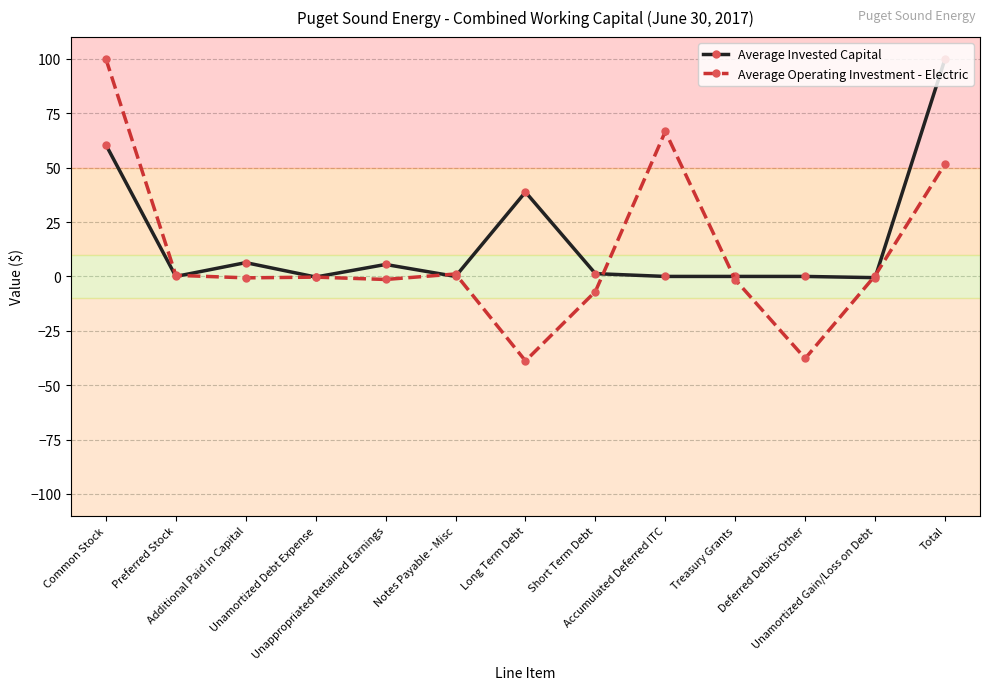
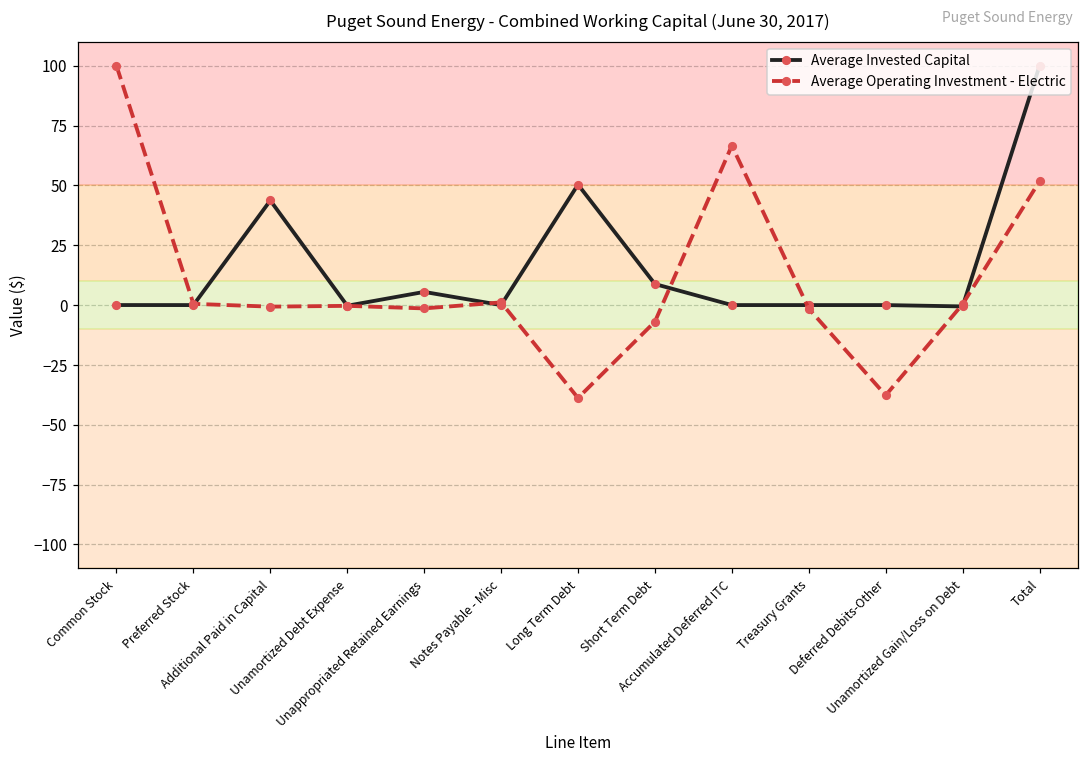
  {
    "Average Invested Capital": {
-     "Common Stock": 61,
-     "Additional Paid in Capital": 6,
+     "Common Stock": 0,
+     "Additional Paid in Capital": 44,
      "Unappropriated Retained Earnings": 6,
-     "Long Term Debt": 39,
-     "Short Term Debt": 1,
+     "Long Term Debt": 50,
+     "Short Term Debt": 9,
      "Accumulated Deferred ITC": 0,
      "Treasury Grants": 0,
      "Deferred Debits-Other": 0
    },
    "Average Operating Investment - Electric": {
      "Common Stock": 100,
      "Additional Paid in Capital": -1,
      "Unappropriated Retained Earnings": -1,
      "Long Term Debt": -39,
      "Short Term Debt": -7,
      "Accumulated Deferred ITC": 67,
      "Treasury Grants": -1,
      "Deferred Debits-Other": -38,
      "Total": 52
    }
  }
